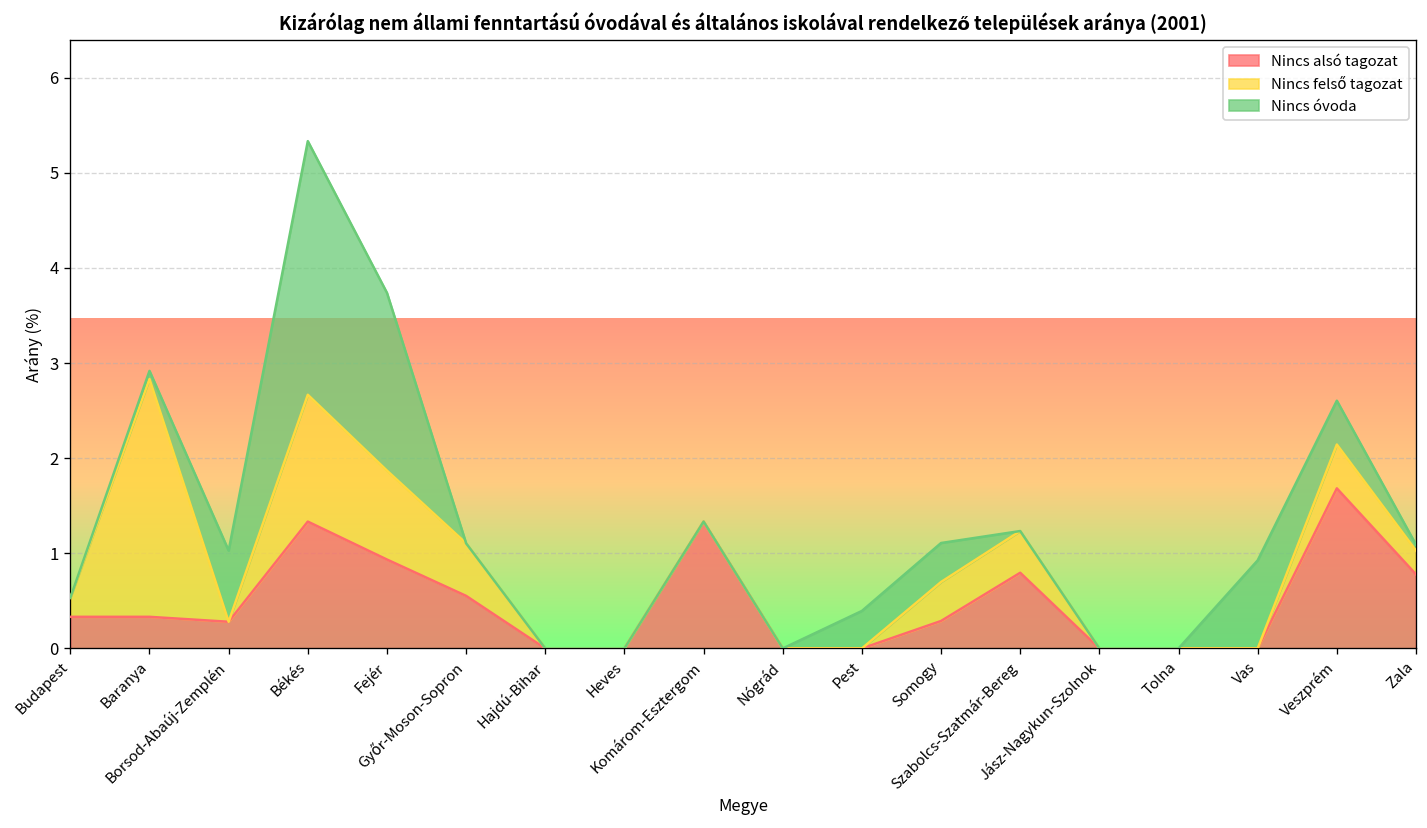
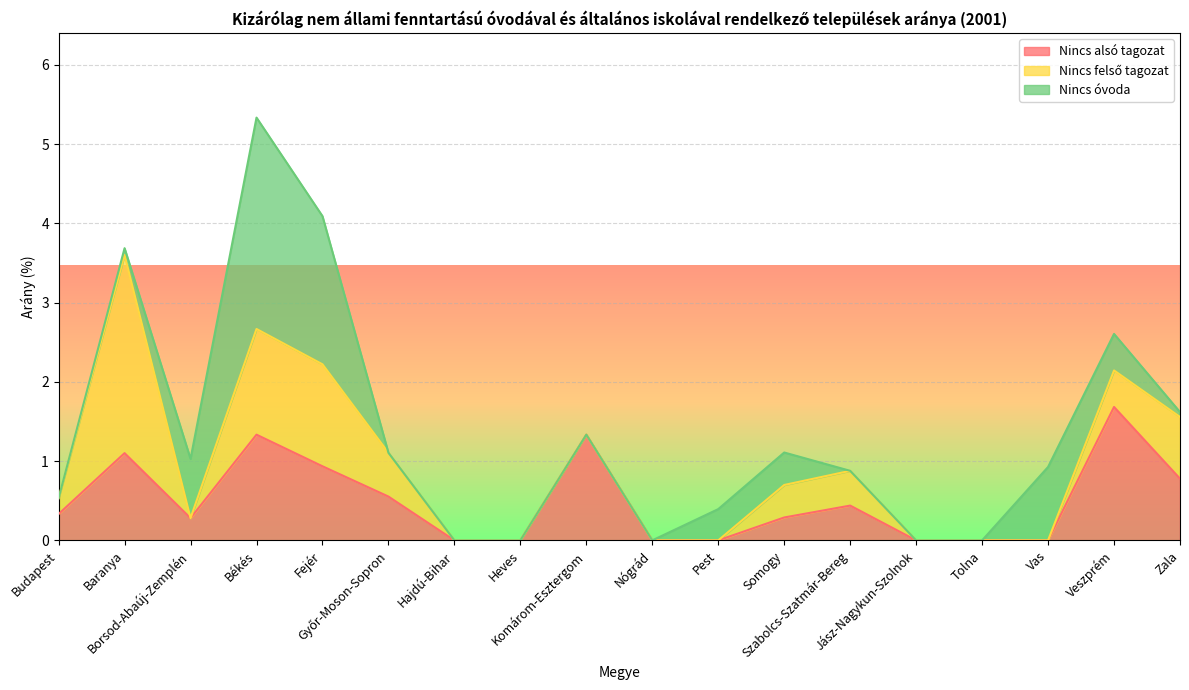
  {
    "Nincs alsó tagozat": {
      "Budapest": 0.3,
-     "Baranya": 0.3,
+     "Baranya": 1.1,
      "Békés": 1.3,
      "Fejér": 0.9,
      "Győr-Moson-Sopron": 0.6,
      "Somogy": 0.3,
-     "Szabolcs-Szatmár-Bereg": 0.8,
+     "Szabolcs-Szatmár-Bereg": 0.4,
      "Veszprém": 1.7,
      "Zala": 0.8
    },
    "Nincs felső tagozat": {
      "Baranya": 2.5,
      "Békés": 1.3,
-     "Fejér": 0.9,
+     "Fejér": 1.3,
      "Somogy": 0.4,
      "Veszprém": 0.5,
-     "Zala": 0.3
+     "Zala": 0.8
    },
    "Nincs óvoda": {
      "Baranya": 0.1,
      "Borsod-Abaúj-Zemplén": 0.7,
      "Békés": 2.7,
      "Fejér": 1.9,
      "Pest": 0.4,
      "Somogy": 0.4,
      "Vas": 0.9,
      "Veszprém": 0.5,
      "Zala": 0.1
    }
  }
